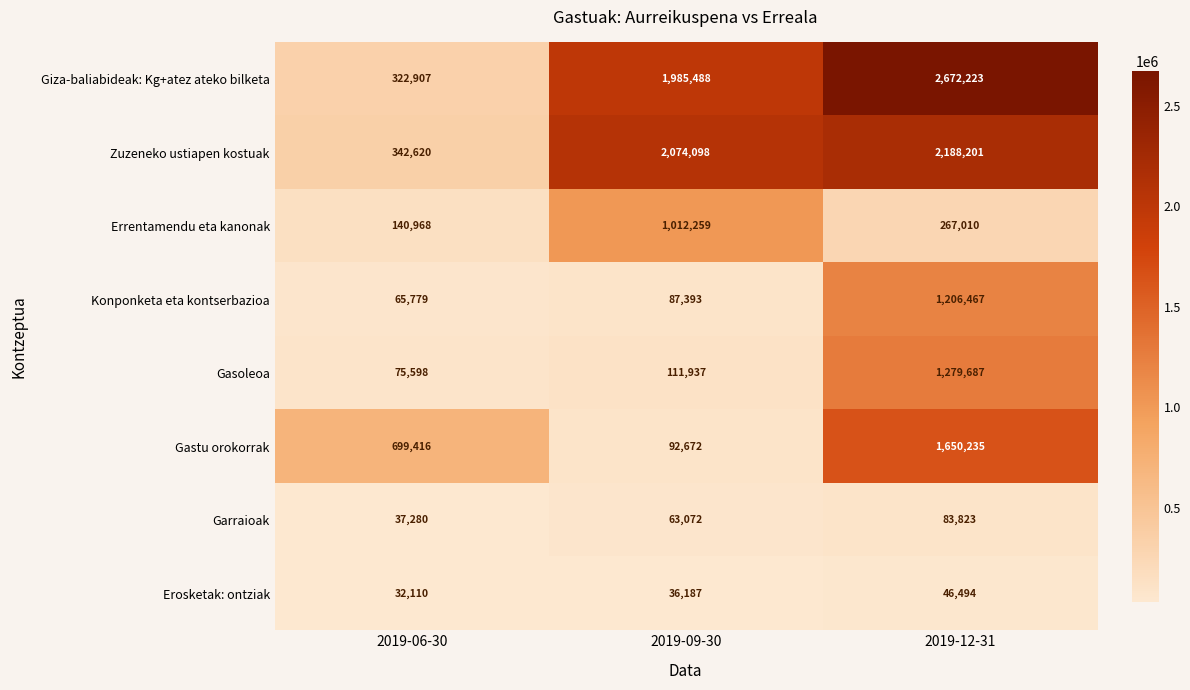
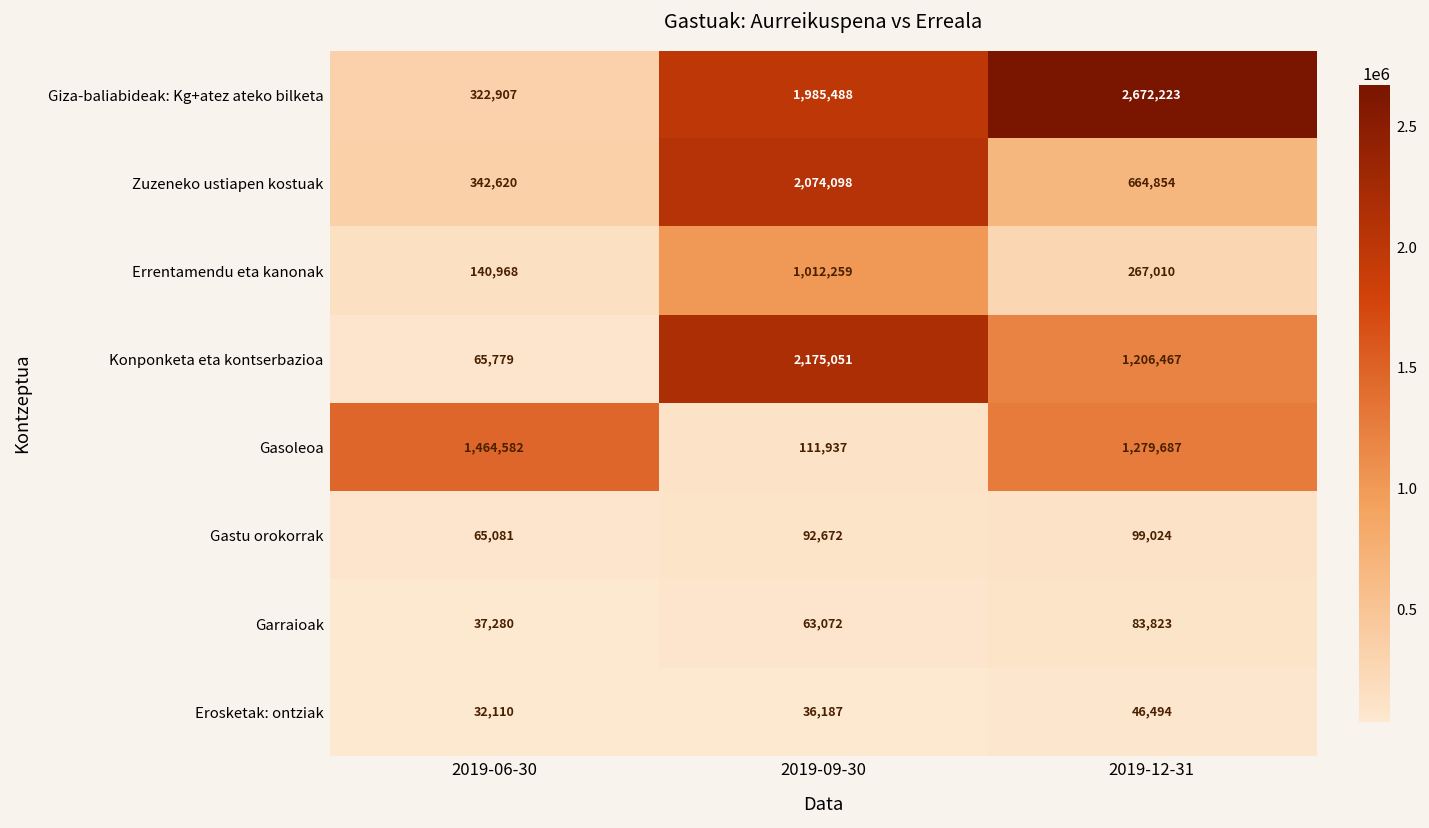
  {
    "Giza-baliabideak: Kg+atez ateko bilketa": {
      "2019-06-30": "322,907",
      "2019-09-30": "1,985,488",
      "2019-12-31": "2,672,223"
    },
    "Zuzeneko ustiapen kostuak": {
      "2019-06-30": "342,620",
      "2019-09-30": "2,074,098",
-     "2019-12-31": "2,188,201"
+     "2019-12-31": "664,854"
    },
    "Errentamendu eta kanonak": {
      "2019-06-30": "140,968",
      "2019-09-30": "1,012,259",
      "2019-12-31": "267,010"
    },
    "Konponketa eta kontserbazioa": {
      "2019-06-30": "65,779",
-     "2019-09-30": "87,393",
+     "2019-09-30": "2,175,051",
      "2019-12-31": "1,206,467"
    },
    "Gasoleoa": {
-     "2019-06-30": "75,598",
+     "2019-06-30": "1,464,582",
      "2019-09-30": "111,937",
      "2019-12-31": "1,279,687"
    },
    "Gastu orokorrak": {
-     "2019-06-30": "699,416",
+     "2019-06-30": "65,081",
      "2019-09-30": "92,672",
-     "2019-12-31": "1,650,235"
+     "2019-12-31": "99,024"
    },
    "Garraioak": {
      "2019-06-30": "37,280",
      "2019-09-30": "63,072",
      "2019-12-31": "83,823"
    },
    "Erosketak: ontziak": {
      "2019-06-30": "32,110",
      "2019-09-30": "36,187",
      "2019-12-31": "46,494"
    }
  }
